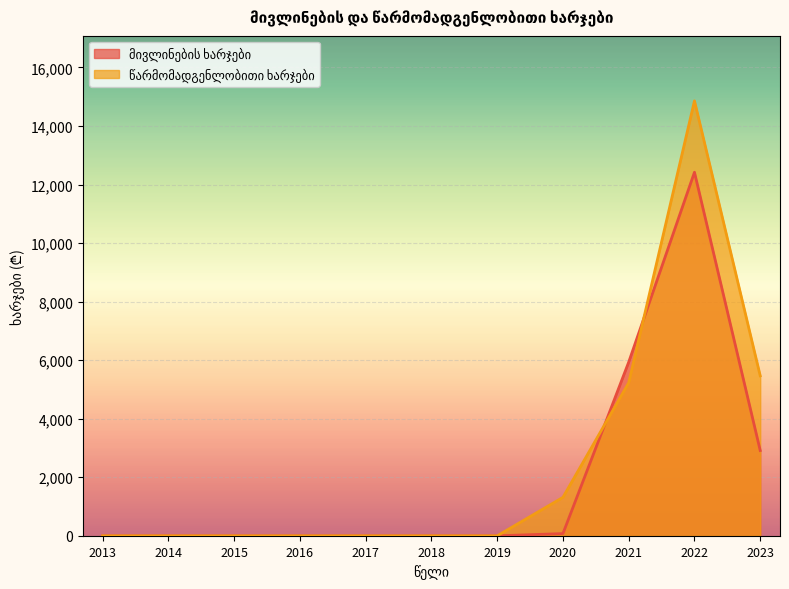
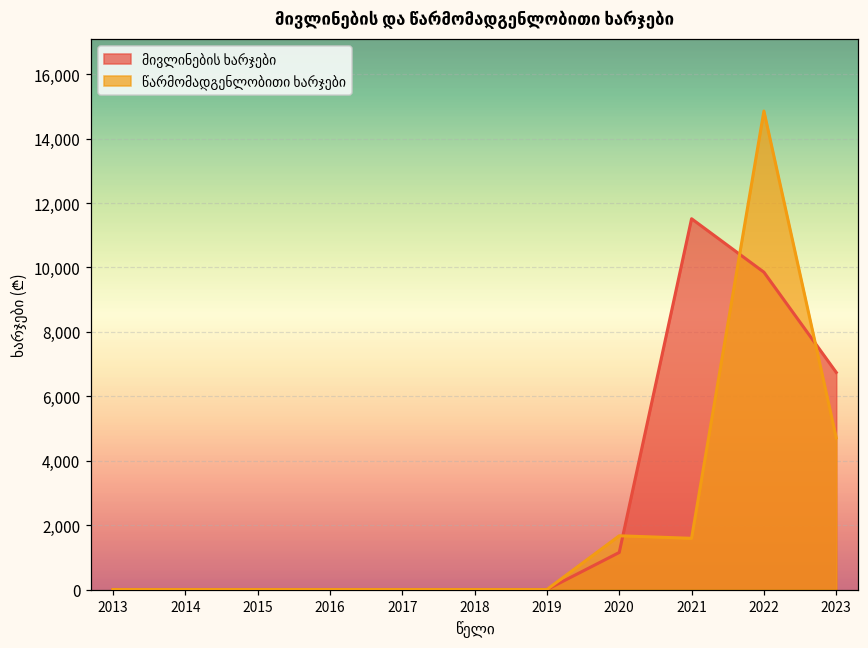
  {
    "მივლინების ხარჯები": {
-     "2020": "100",
-     "2021": "5,900",
-     "2022": "12,400",
-     "2023": "2,900"
+     "2020": "1,200",
+     "2021": "11,500",
+     "2022": "9,900",
+     "2023": "6,700"
    },
    "წარმომადგენლობითი ხარჯები": {
-     "2020": "1,300",
-     "2021": "5,200",
+     "2020": "1,700",
+     "2021": "1,600",
      "2022": "14,900",
-     "2023": "5,500"
+     "2023": "4,700"
    }
  }
